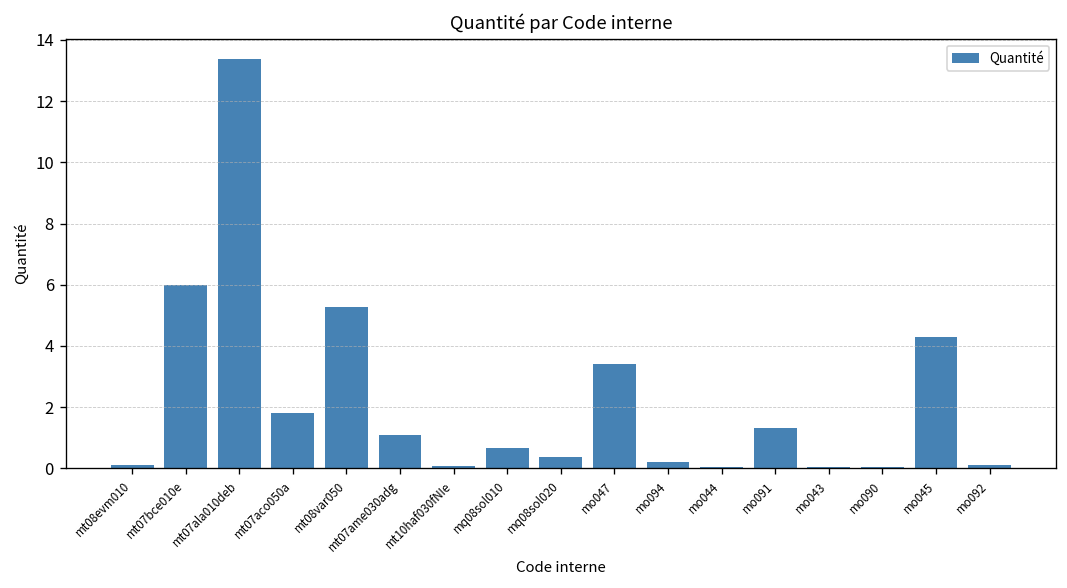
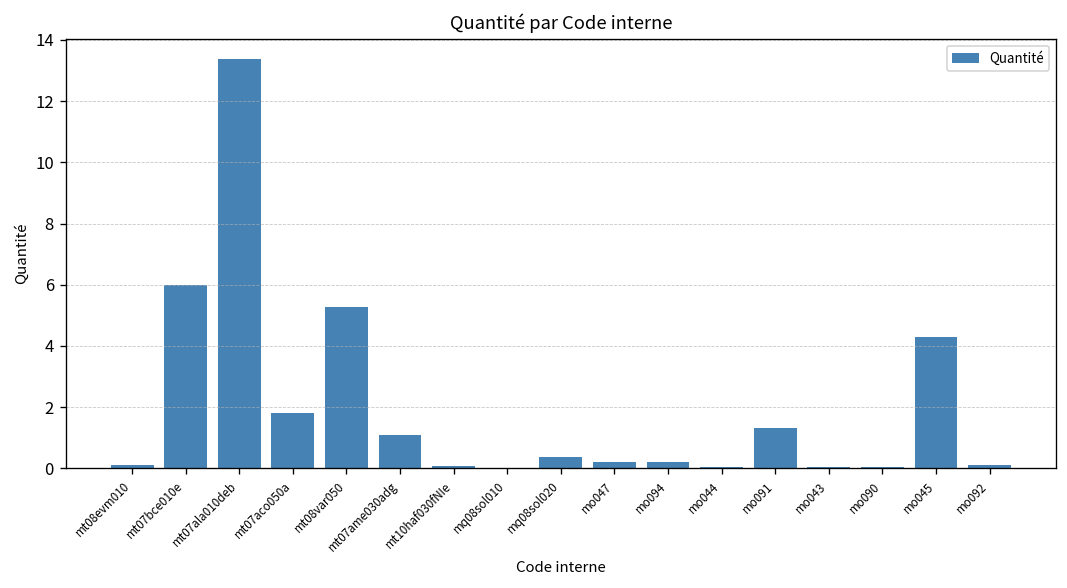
  {
    "mt08evm010": 0.1,
    "mt07bce010e": 6.0,
    "mt07ala010deb": 13.4,
    "mt07aco050a": 1.8,
    "mt08var050": 5.3,
    "mt07ame030adg": 1.1,
-   "mq08sol010": 0.7,
+   "mq08sol010": 0.0,
    "mq08sol020": 0.4,
-   "mo047": 3.4,
+   "mo047": 0.2,
    "mo094": 0.2,
    "mo091": 1.3,
    "mo045": 4.3,
    "mo092": 0.1
  }
